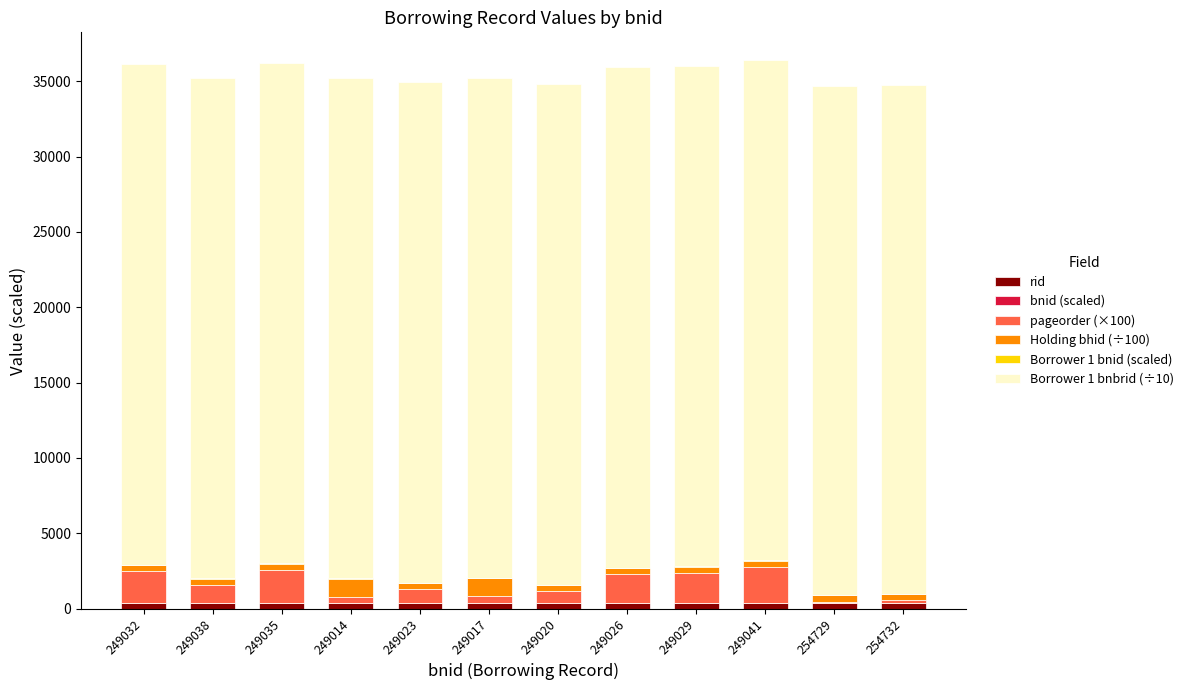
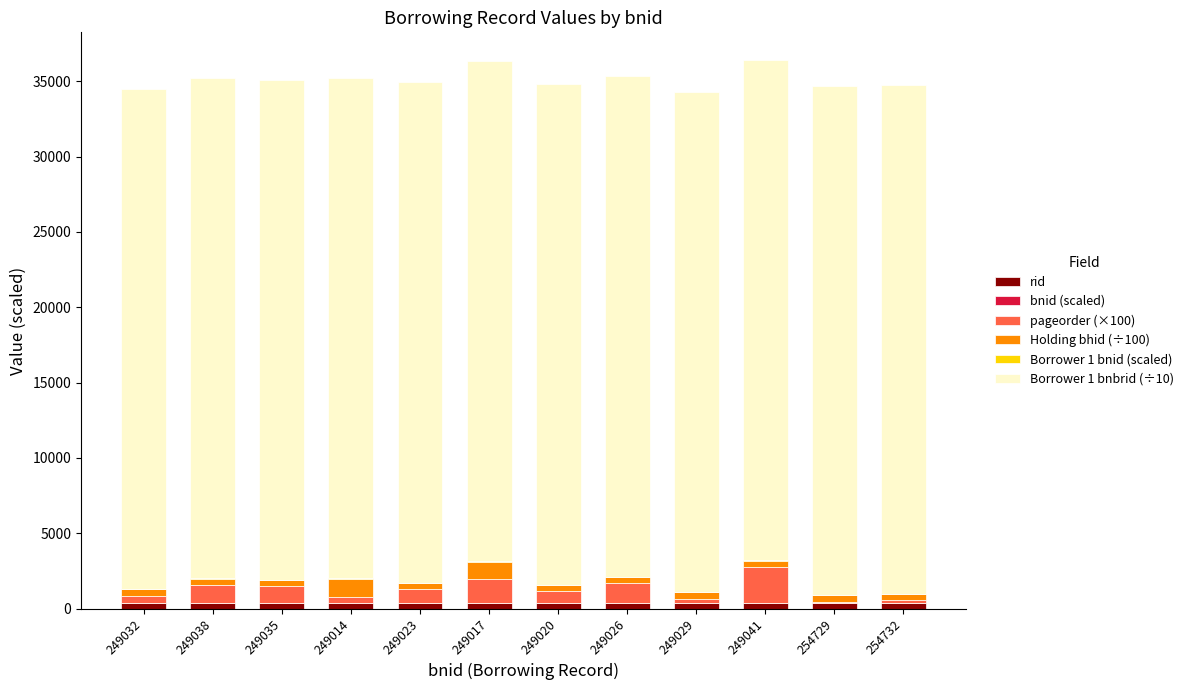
  {
    "bnid (scaled)": {
      "249032": 400,
      "249038": 400,
      "249035": 400,
      "249014": 400,
      "249023": 400,
      "249017": 400,
      "249020": 400,
      "249026": 400,
      "249029": 400,
      "249041": 400,
      "254729": 400,
      "254732": 400
    },
    "pageorder (×100)": {
-     "249032": 2100,
+     "249032": 500,
      "249038": 1200,
-     "249035": 2200,
+     "249035": 1100,
      "249014": 400,
      "249023": 900,
-     "249017": 500,
+     "249017": 1600,
      "249020": 800,
-     "249026": 1900,
-     "249029": 2000,
+     "249026": 1300,
+     "249029": 300,
      "249041": 2400,
      "254732": 200
    },
    "Holding bhid (÷100)": {
      "249032": 400,
      "249038": 400,
      "249035": 400,
      "249014": 1200,
      "249023": 400,
      "249017": 1100,
      "249020": 400,
      "249026": 400,
      "249029": 400,
      "249041": 400,
      "254729": 400,
      "254732": 400
    },
    "Borrower 1 bnbrid (÷10)": {
      "249032": 33200,
      "249038": 33200,
      "249035": 33200,
      "249014": 33200,
      "249023": 33200,
      "249017": 33200,
      "249020": 33200,
      "249026": 33200,
      "249029": 33200,
      "249041": 33200,
      "254729": 33800,
      "254732": 33800
    }
  }
